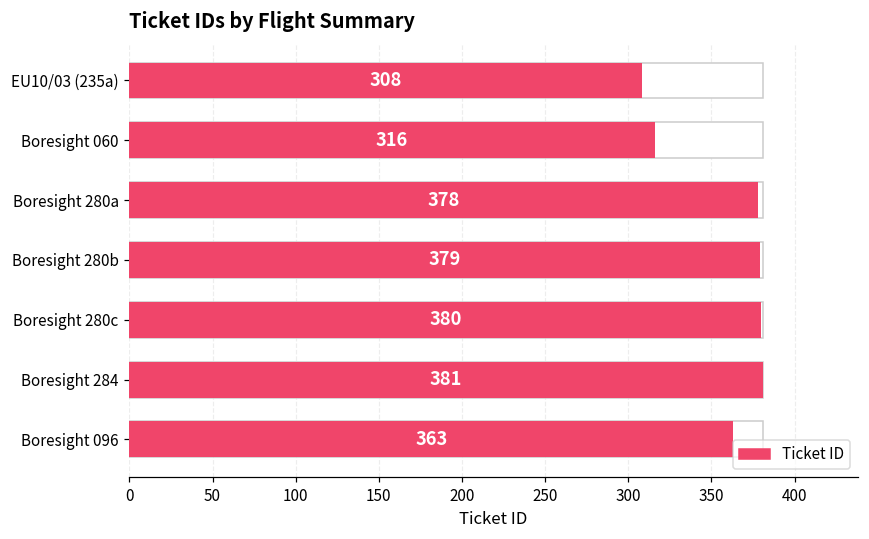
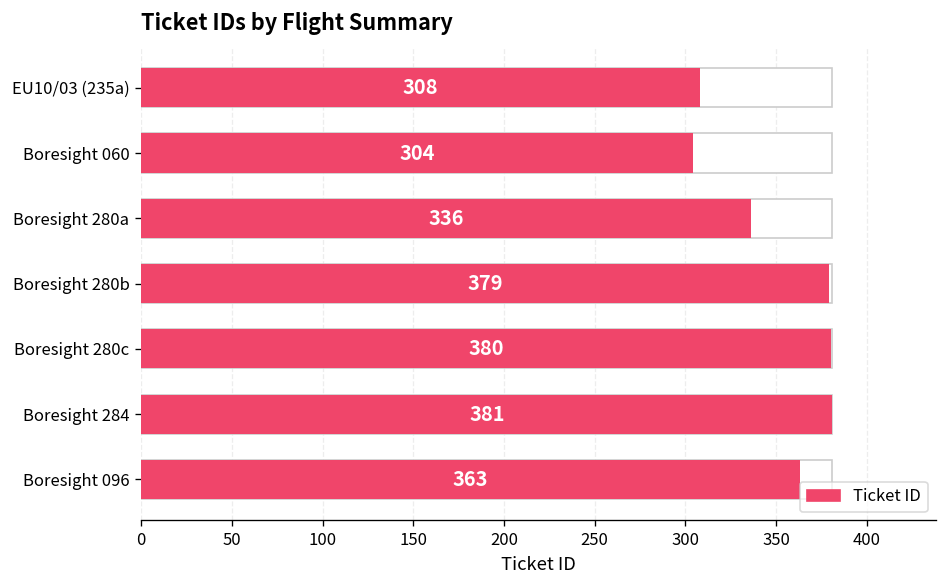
  {
    "Ticket ID": {
-     "Boresight 060": 316,
-     "Boresight 280a": 378,
+     "Boresight 060": 304,
+     "Boresight 280a": 336,
      "Boresight 280c": 380,
      "Boresight 284": 381
    }
  }
